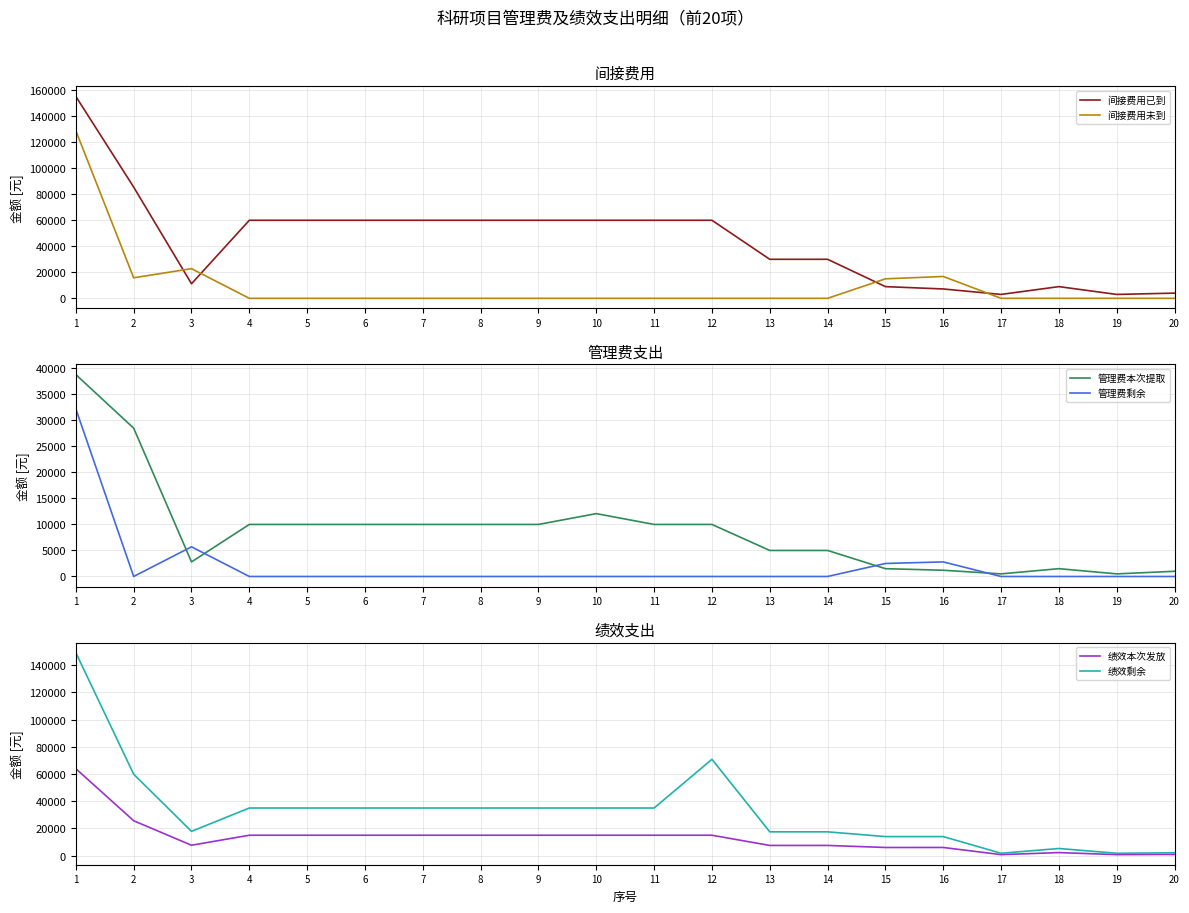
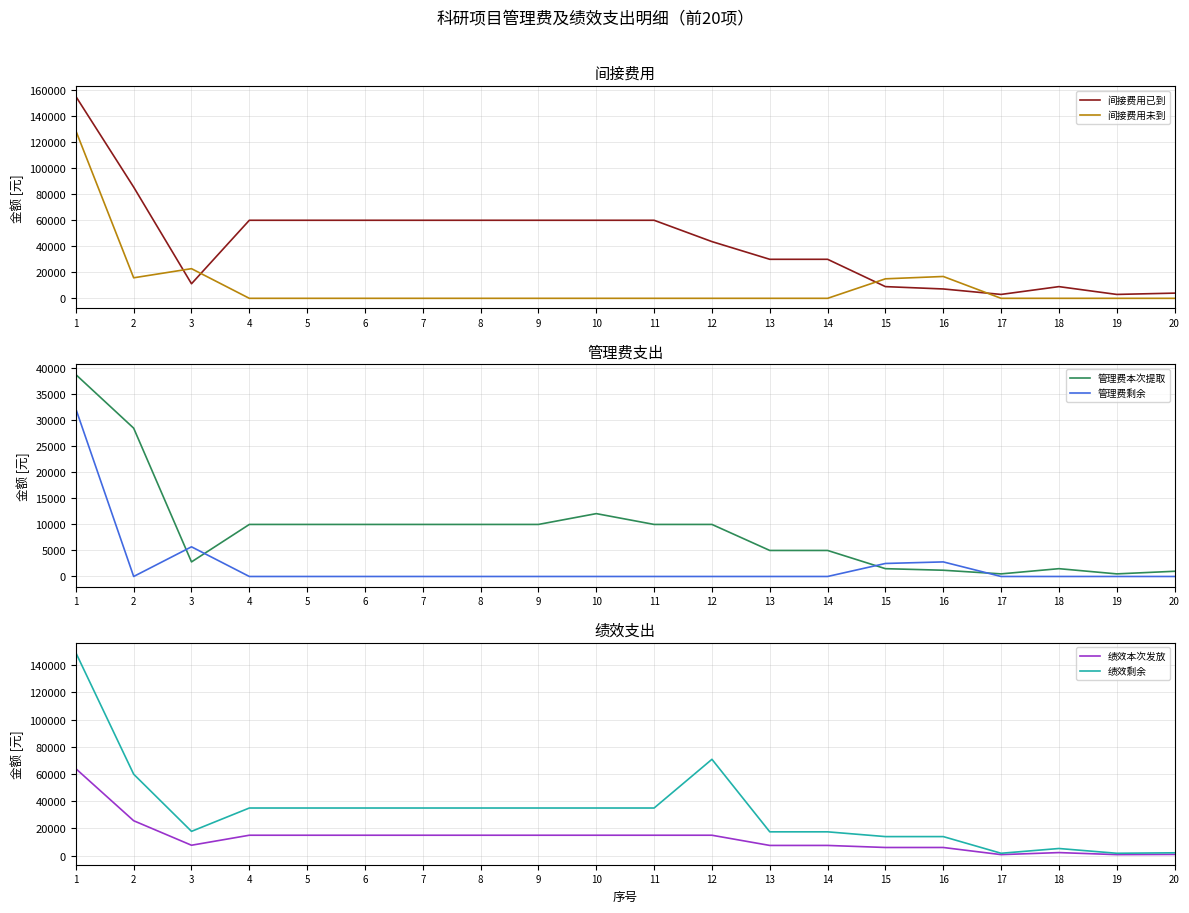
  {
    "间接费用": {
      "间接费用已到": {
        "1": 155000,
        "2": 86000,
        "3": 11000,
        "4": 60000,
        "5": 60000,
        "6": 60000,
        "7": 60000,
        "8": 60000,
        "9": 60000,
        "10": 60000,
        "11": 60000,
-       "12": 60000,
+       "12": 44000,
        "13": 30000,
        "14": 30000,
        "15": 9000,
        "16": 7000,
        "17": 3000,
        "18": 9000,
        "19": 3000,
        "20": 4000
      },
      "间接费用未到": {
        "1": 129000,
        "2": 16000,
        "3": 23000,
        "4": 0,
        "5": 0,
        "6": 0,
        "7": 0,
        "8": 0,
        "9": 0,
        "10": 0,
        "11": 0,
        "12": 0,
        "13": 0,
        "14": 0,
        "15": 15000,
        "16": 17000,
        "17": 0,
        "18": 0,
        "19": 0,
        "20": 0
      }
    },
    "管理费支出": {
      "管理费本次提取": {
        "1": 39000,
        "2": 29000,
        "3": 3000,
        "4": 10000,
        "5": 10000,
        "6": 10000,
        "7": 10000,
        "8": 10000,
        "9": 10000,
        "10": 12000,
        "11": 10000,
        "12": 10000,
        "13": 5000,
        "14": 5000,
        "15": 2000,
        "16": 1000,
        "17": 1000,
        "18": 2000,
        "19": 1000,
        "20": 1000
      },
      "管理费剩余": {
        "1": 32000,
        "2": 0,
        "3": 6000,
        "4": 0,
        "5": 0,
        "6": 0,
        "7": 0,
        "8": 0,
        "9": 0,
        "10": 0,
        "11": 0,
        "12": 0,
        "13": 0,
        "14": 0,
        "15": 3000,
        "16": 3000,
        "17": 0,
        "18": 0,
        "19": 0,
        "20": 0
      }
    },
    "绩效支出": {
      "绩效本次发放": {
        "1": 64000,
        "2": 26000,
        "3": 8000,
        "4": 15000,
        "5": 15000,
        "6": 15000,
        "7": 15000,
        "8": 15000,
        "9": 15000,
        "10": 15000,
        "11": 15000,
        "12": 15000,
        "13": 8000,
        "14": 8000,
        "15": 6000,
        "16": 6000,
        "18": 2000
      },
      "绩效剩余": {
        "1": 149000,
        "2": 60000,
        "3": 18000,
        "4": 35000,
        "5": 35000,
        "6": 35000,
        "7": 35000,
        "8": 35000,
        "9": 35000,
        "10": 35000,
        "11": 35000,
        "12": 71000,
        "13": 18000,
        "14": 18000,
        "15": 14000,
        "16": 14000,
        "18": 5000
      }
    }
  }
